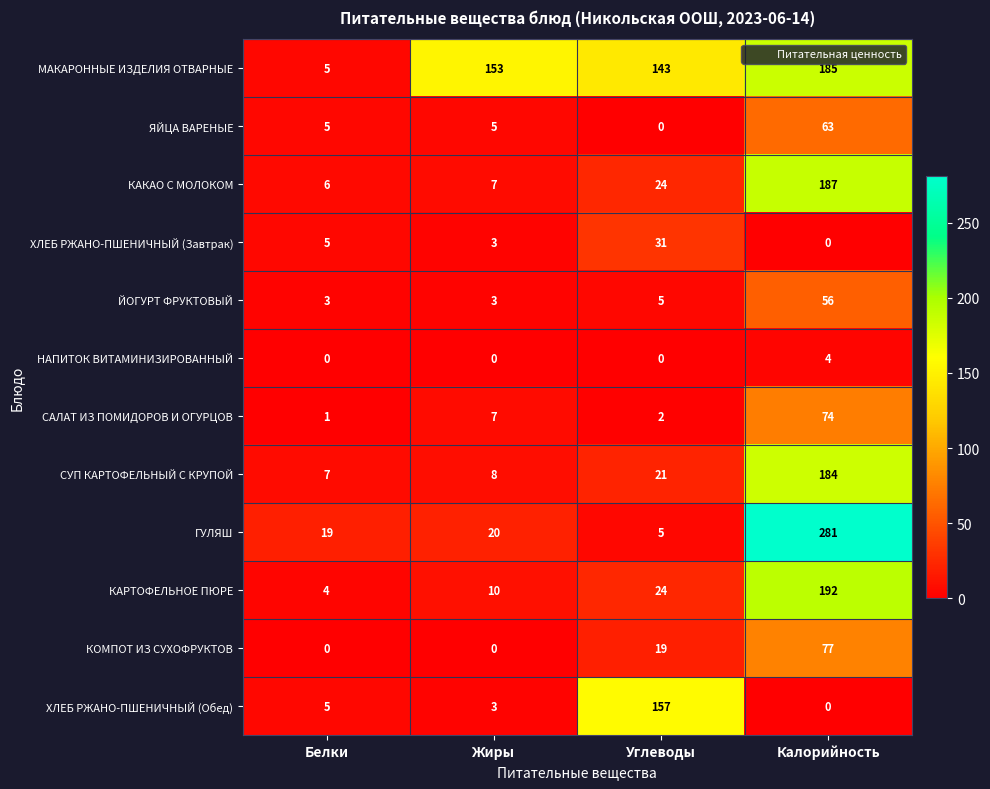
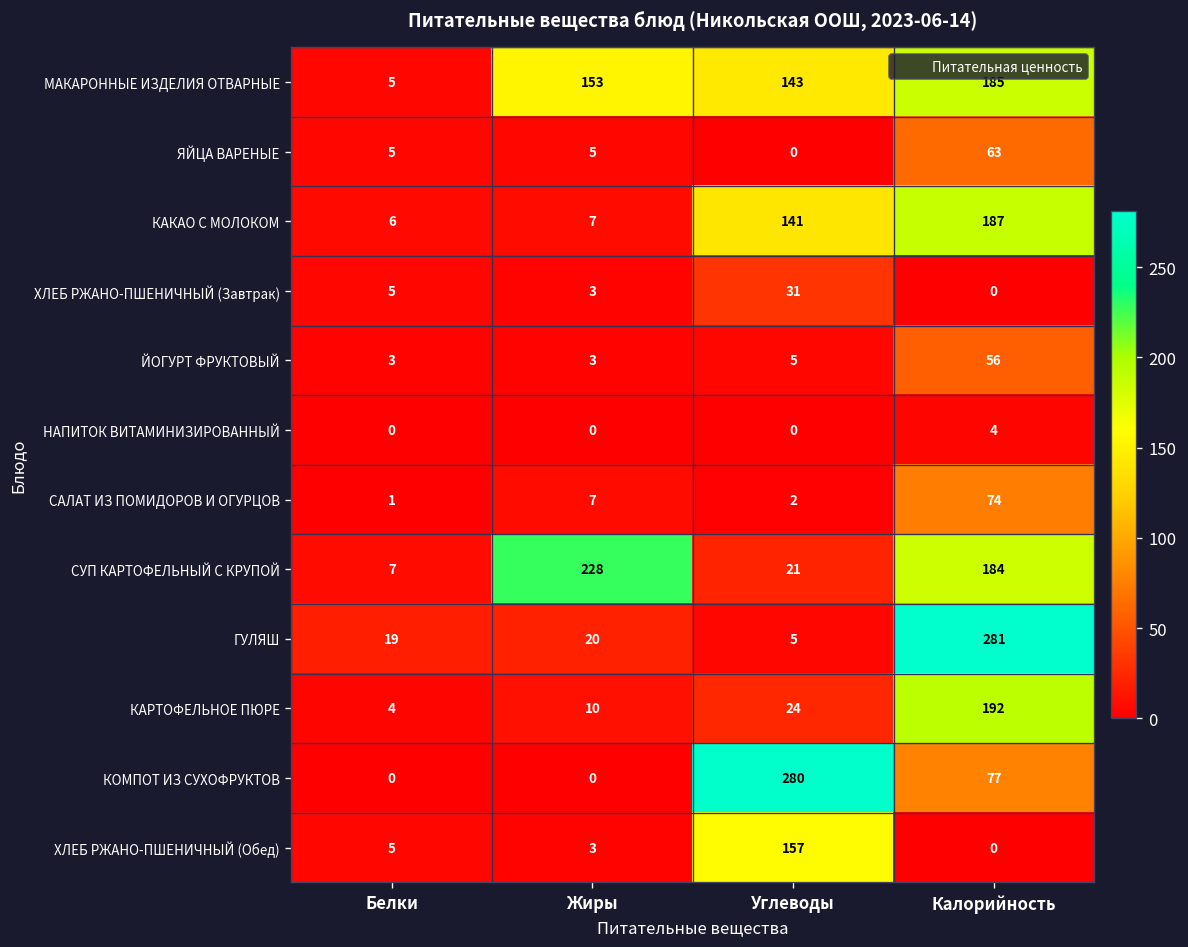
  {
    "МАКАРОННЫЕ ИЗДЕЛИЯ ОТВАРНЫЕ": {
      "Белки": 5,
      "Жиры": 153,
      "Углеводы": 143
    },
    "ЯЙЦА ВАРЕНЫЕ": {
      "Белки": 5,
      "Жиры": 5,
      "Углеводы": 0,
      "Калорийность": 63
    },
    "КАКАО С МОЛОКОМ": {
      "Белки": 6,
      "Жиры": 7,
-     "Углеводы": 24,
+     "Углеводы": 141,
      "Калорийность": 187
    },
    "ХЛЕБ РЖАНО-ПШЕНИЧНЫЙ (Завтрак)": {
      "Белки": 5,
      "Жиры": 3,
      "Углеводы": 31,
      "Калорийность": 0
    },
    "ЙОГУРТ ФРУКТОВЫЙ": {
      "Белки": 3,
      "Жиры": 3,
      "Углеводы": 5,
      "Калорийность": 56
    },
    "НАПИТОК ВИТАМИНИЗИРОВАННЫЙ": {
      "Белки": 0,
      "Жиры": 0,
      "Углеводы": 0,
      "Калорийность": 4
    },
    "САЛАТ ИЗ ПОМИДОРОВ И ОГУРЦОВ": {
      "Белки": 1,
      "Жиры": 7,
      "Углеводы": 2,
      "Калорийность": 74
    },
    "СУП КАРТОФЕЛЬНЫЙ С КРУПОЙ": {
      "Белки": 7,
-     "Жиры": 8,
+     "Жиры": 228,
      "Углеводы": 21,
      "Калорийность": 184
    },
    "ГУЛЯШ": {
      "Белки": 19,
      "Жиры": 20,
      "Углеводы": 5,
      "Калорийность": 281
    },
    "КАРТОФЕЛЬНОЕ ПЮРЕ": {
      "Белки": 4,
      "Жиры": 10,
      "Углеводы": 24,
      "Калорийность": 192
    },
    "КОМПОТ ИЗ СУХОФРУКТОВ": {
      "Белки": 0,
      "Жиры": 0,
-     "Углеводы": 19,
+     "Углеводы": 280,
      "Калорийность": 77
    },
    "ХЛЕБ РЖАНО-ПШЕНИЧНЫЙ (Обед)": {
      "Белки": 5,
      "Жиры": 3,
      "Углеводы": 157,
      "Калорийность": 0
    }
  }
